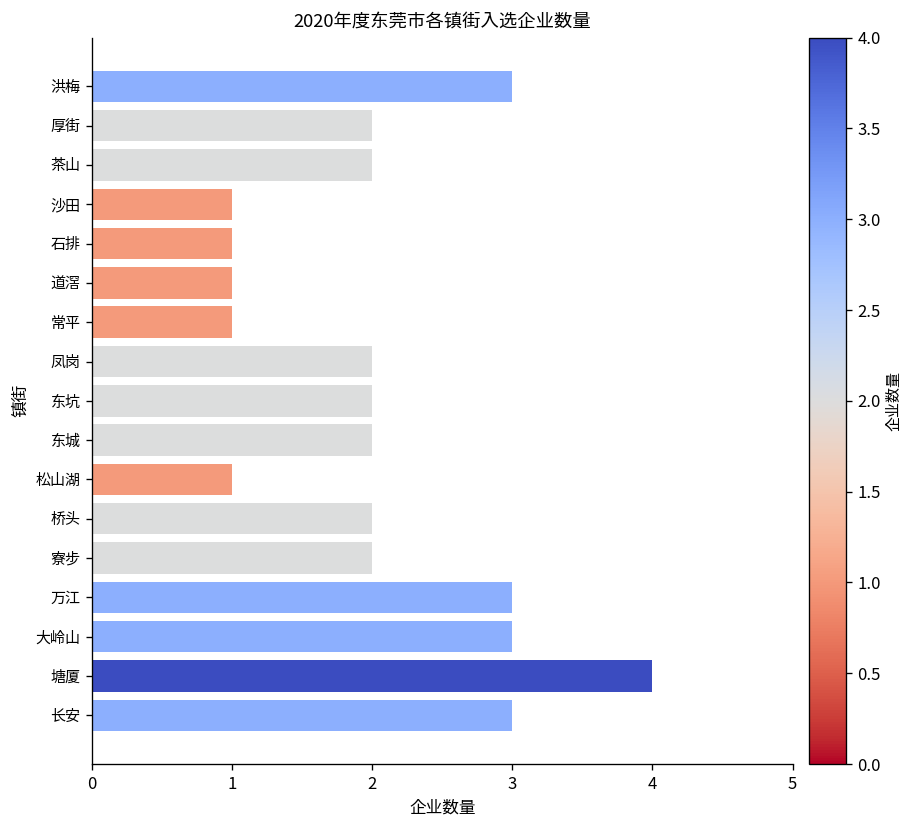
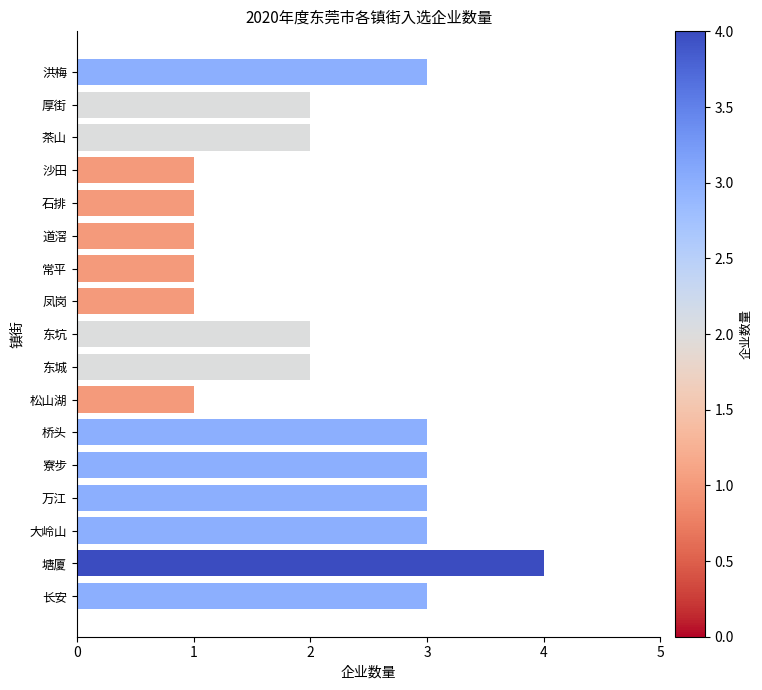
  {
    "洪梅": 3,
    "厚街": 2,
    "茶山": 2,
    "沙田": 1,
    "石排": 1,
    "道滘": 1,
    "常平": 1,
-   "凤岗": 2,
+   "凤岗": 1,
    "东坑": 2,
    "东城": 2,
    "松山湖": 1,
-   "桥头": 2,
-   "寮步": 2,
+   "桥头": 3,
+   "寮步": 3,
    "万江": 3,
    "大岭山": 3,
    "塘厦": 4,
    "长安": 3
  }
